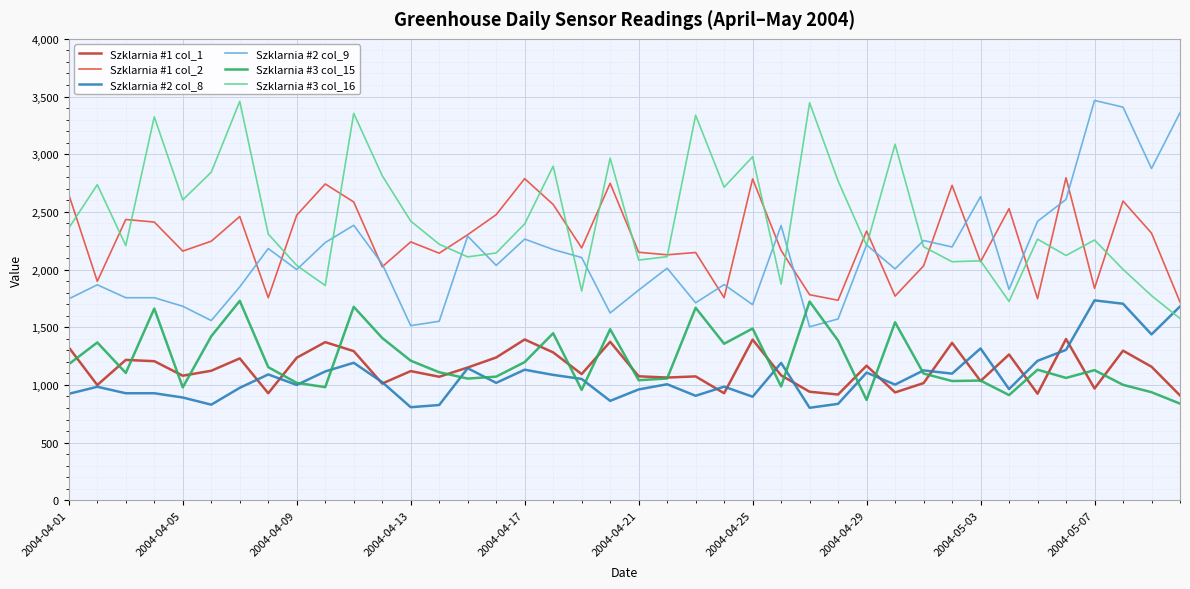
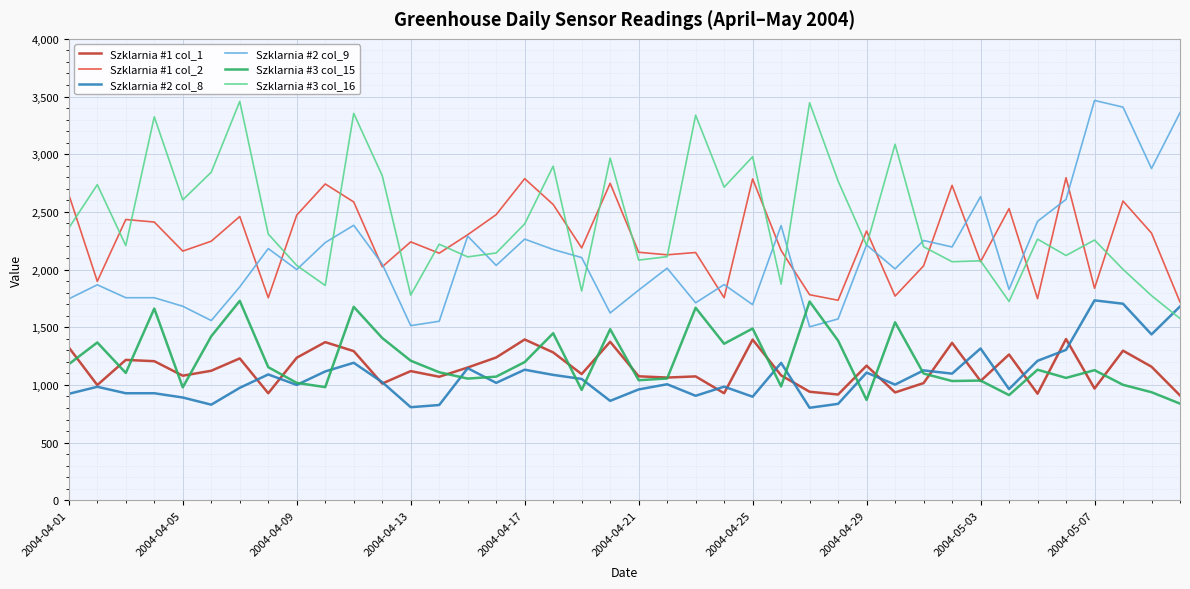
  {
    "Szklarnia #2 col_8": {
      "2004-04-01": "920",
      "2004-04-05": "890",
      "2004-04-13": "810",
      "2004-04-17": "1,130",
      "2004-04-21": "960",
      "2004-04-25": "900",
      "2004-04-29": "1,110",
      "2004-05-03": "1,320",
      "2004-05-07": "1,730"
    },
    "Szklarnia #2 col_9": {
      "2004-04-01": "1,750",
      "2004-04-05": "1,680",
      "2004-04-09": "2,000",
      "2004-04-13": "1,510",
      "2004-04-17": "2,260",
      "2004-04-21": "1,820",
      "2004-04-25": "1,700",
      "2004-05-03": "2,630",
      "2004-05-07": "3,470"
    },
    "Szklarnia #3 col_15": {
      "2004-04-01": "1,180",
      "2004-04-05": "980",
      "2004-04-13": "1,210",
      "2004-04-17": "1,200",
      "2004-04-21": "1,040",
      "2004-04-25": "1,490",
      "2004-04-29": "870",
      "2004-05-07": "1,130"
    },
    "Szklarnia #3 col_16": {
      "2004-04-01": "2,360",
      "2004-04-05": "2,600",
      "2004-04-09": "2,040",
-     "2004-04-13": "2,420",
+     "2004-04-13": "1,780",
      "2004-04-17": "2,400",
      "2004-04-21": "2,080",
      "2004-04-25": "2,980",
      "2004-05-07": "2,260"
    }
  }
